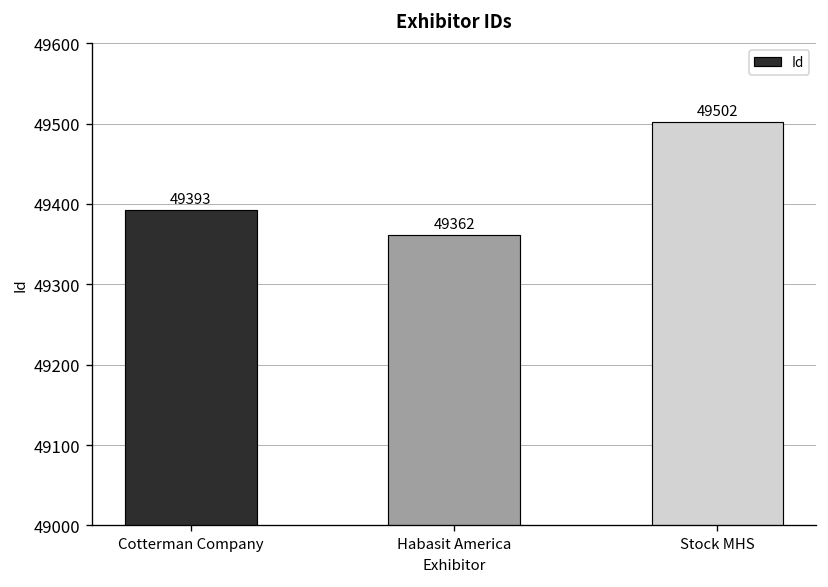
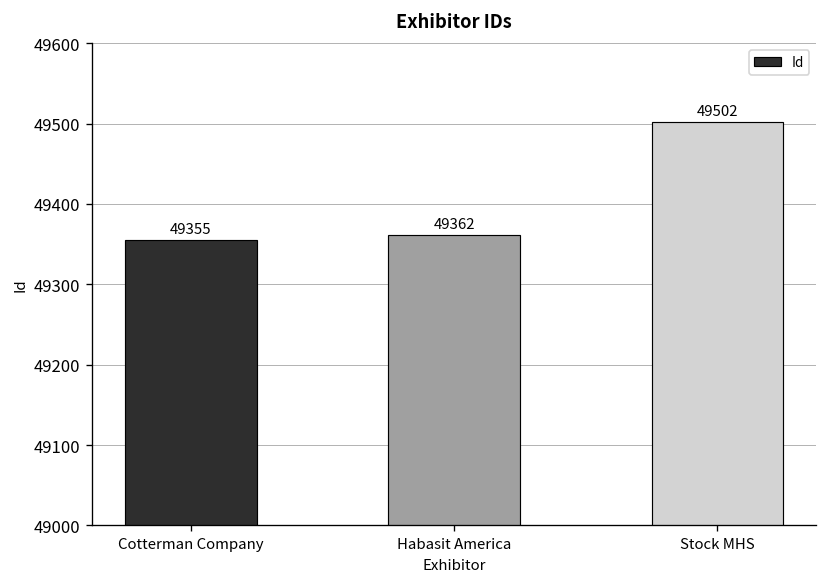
  {
-   "Cotterman Company": 49393,
+   "Cotterman Company": 49355,
    "Habasit America": 49362,
    "Stock MHS": 49502
  }
